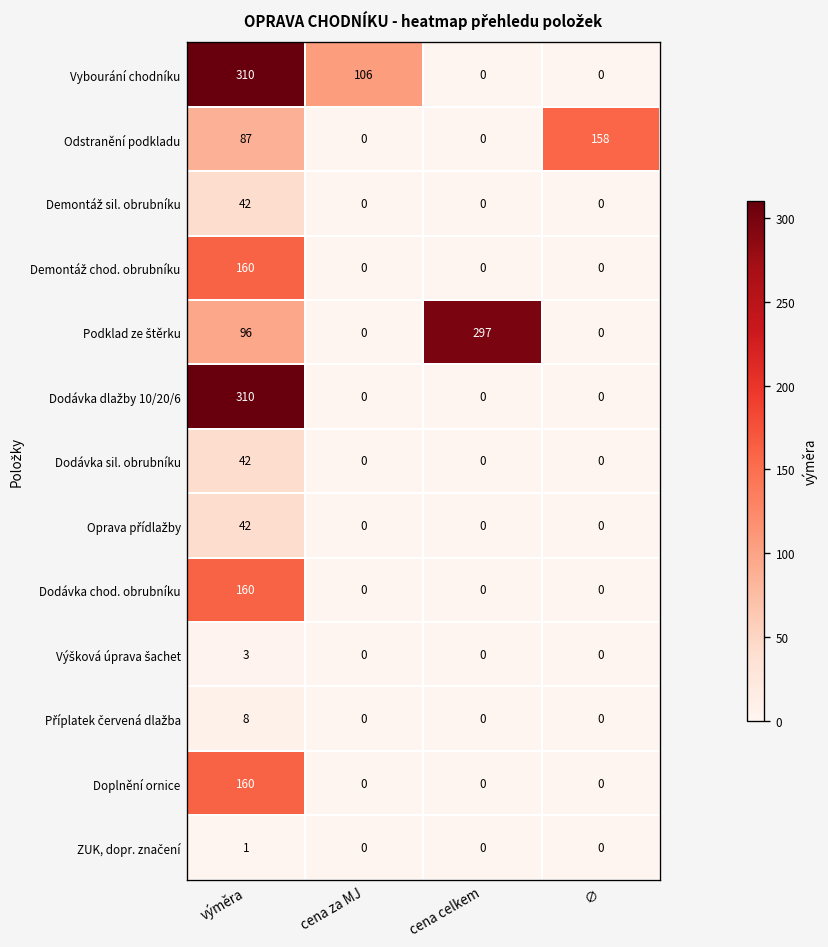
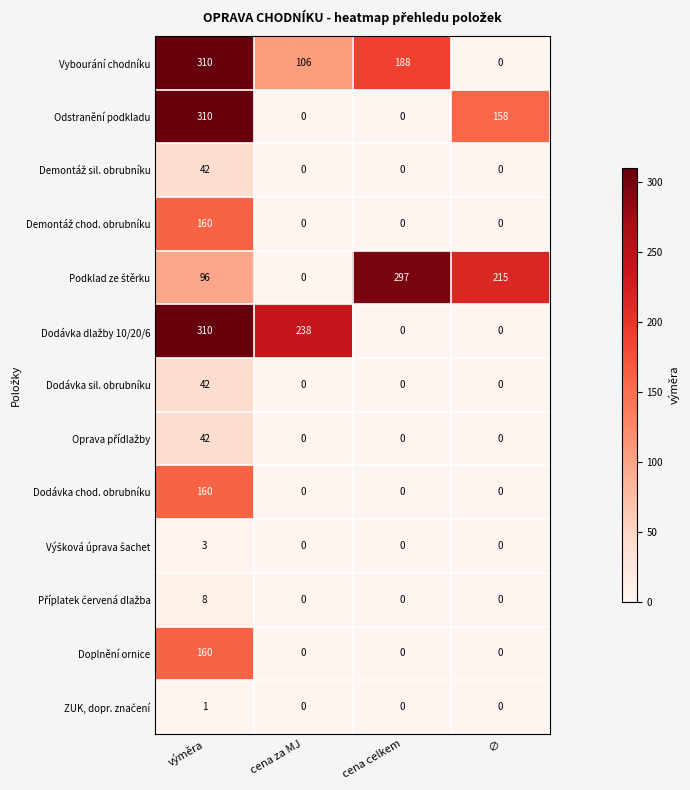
  {
    "Vybourání chodníku": {
      "výměra": 310,
      "cena za MJ": 106,
-     "cena celkem": 0,
+     "cena celkem": 188,
      "∅": 0
    },
    "Odstranění podkladu": {
-     "výměra": 87,
+     "výměra": 310,
      "cena za MJ": 0,
      "cena celkem": 0,
      "∅": 158
    },
    "Demontáž sil. obrubníku": {
      "výměra": 42,
      "cena za MJ": 0,
      "cena celkem": 0,
      "∅": 0
    },
    "Demontáž chod. obrubníku": {
      "výměra": 160,
      "cena za MJ": 0,
      "cena celkem": 0,
      "∅": 0
    },
    "Podklad ze štěrku": {
      "výměra": 96,
      "cena za MJ": 0,
      "cena celkem": 297,
-     "∅": 0
+     "∅": 215
    },
    "Dodávka dlažby 10/20/6": {
      "výměra": 310,
-     "cena za MJ": 0,
+     "cena za MJ": 238,
      "cena celkem": 0,
      "∅": 0
    },
    "Dodávka sil. obrubníku": {
      "výměra": 42,
      "cena za MJ": 0,
      "cena celkem": 0,
      "∅": 0
    },
    "Oprava přídlažby": {
      "výměra": 42,
      "cena za MJ": 0,
      "cena celkem": 0,
      "∅": 0
    },
    "Dodávka chod. obrubníku": {
      "výměra": 160,
      "cena za MJ": 0,
      "cena celkem": 0,
      "∅": 0
    },
    "Výšková úprava šachet": {
      "výměra": 3,
      "cena za MJ": 0,
      "cena celkem": 0,
      "∅": 0
    },
    "Příplatek červená dlažba": {
      "výměra": 8,
      "cena za MJ": 0,
      "cena celkem": 0,
      "∅": 0
    },
    "Doplnění ornice": {
      "výměra": 160,
      "cena za MJ": 0,
      "cena celkem": 0,
      "∅": 0
    },
    "ZUK, dopr. značení": {
      "výměra": 1,
      "cena za MJ": 0,
      "cena celkem": 0,
      "∅": 0
    }
  }
